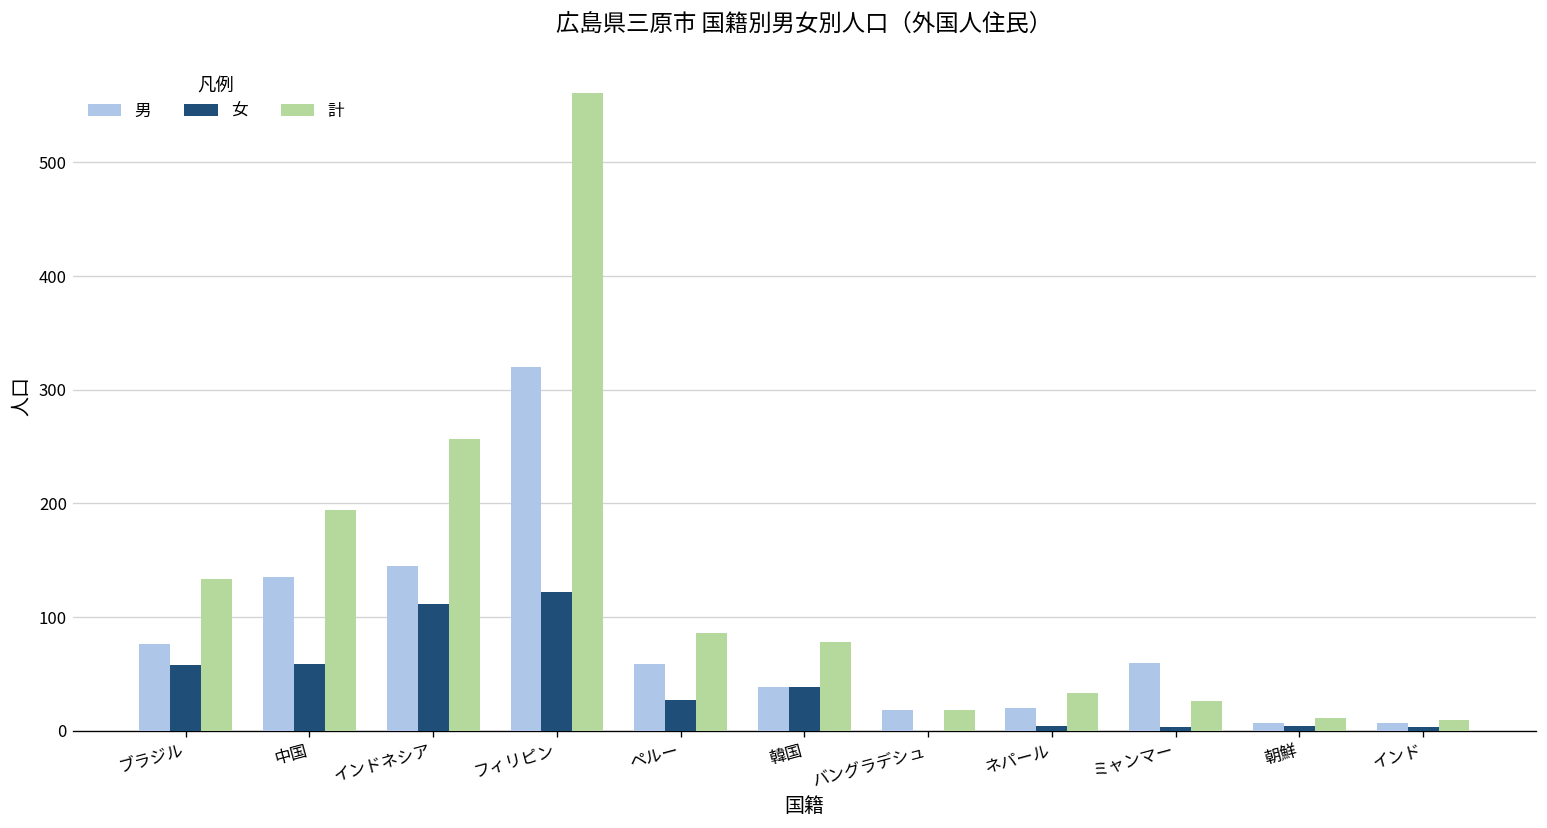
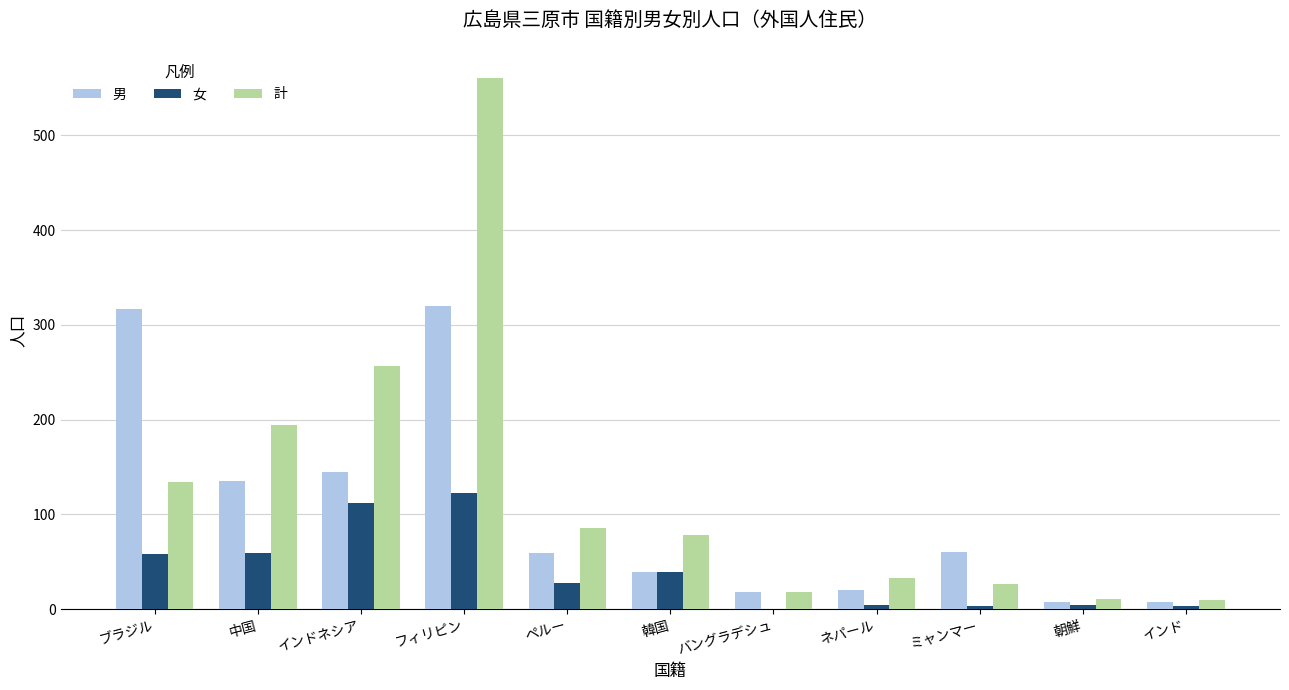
  {
    "男": {
-     "ブラジル": 80,
+     "ブラジル": 320,
      "中国": 140,
      "インドネシア": 150,
      "フィリピン": 320,
      "ペルー": 60,
      "韓国": 40,
      "バングラデシュ": 20,
      "ネパール": 20,
      "ミャンマー": 60,
      "朝鮮": 10,
      "インド": 10
    },
    "女": {
      "ブラジル": 60,
      "中国": 60,
      "インドネシア": 110,
      "フィリピン": 120,
      "ペルー": 30,
      "韓国": 40,
      "バングラデシュ": 0,
      "ネパール": 0,
      "ミャンマー": 0,
      "朝鮮": 0,
      "インド": 0
    },
    "計": {
      "ブラジル": 130,
      "中国": 190,
      "インドネシア": 260,
      "フィリピン": 560,
      "ペルー": 90,
      "韓国": 80,
      "バングラデシュ": 20,
      "ネパール": 30,
      "ミャンマー": 30,
      "朝鮮": 10,
      "インド": 10
    }
  }
